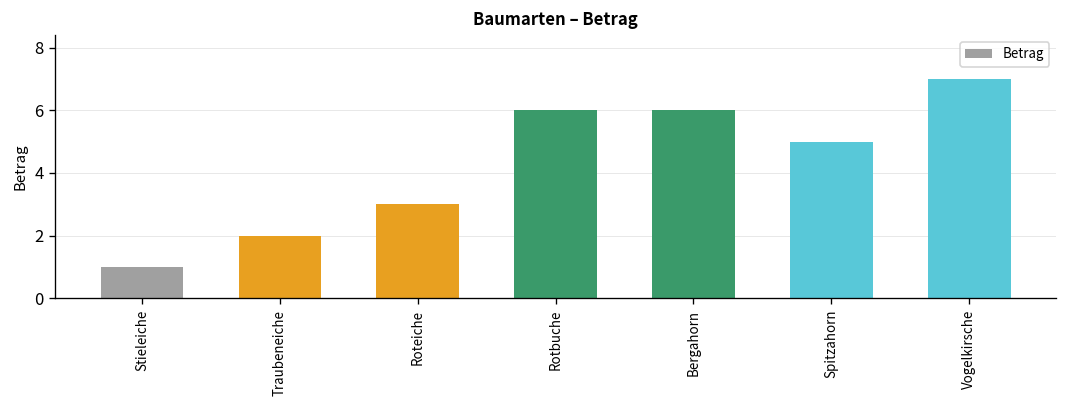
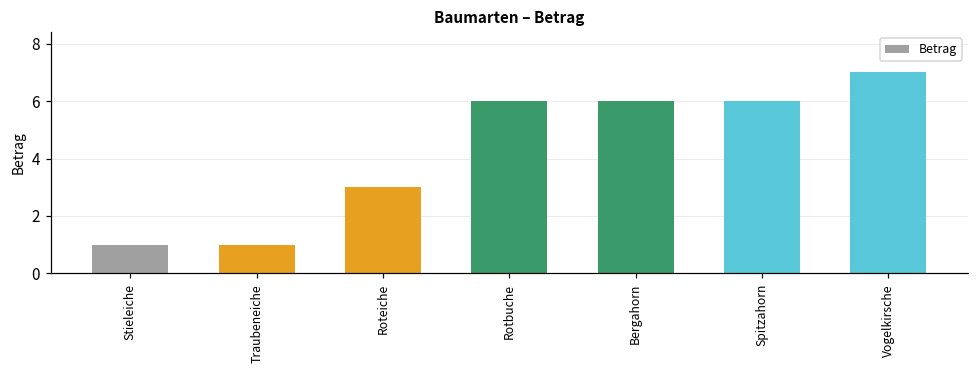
  {
    "Stieleiche": 1,
-   "Traubeneiche": 2,
+   "Traubeneiche": 1,
    "Roteiche": 3,
    "Rotbuche": 6,
    "Bergahorn": 6,
-   "Spitzahorn": 5,
+   "Spitzahorn": 6,
    "Vogelkirsche": 7
  }
